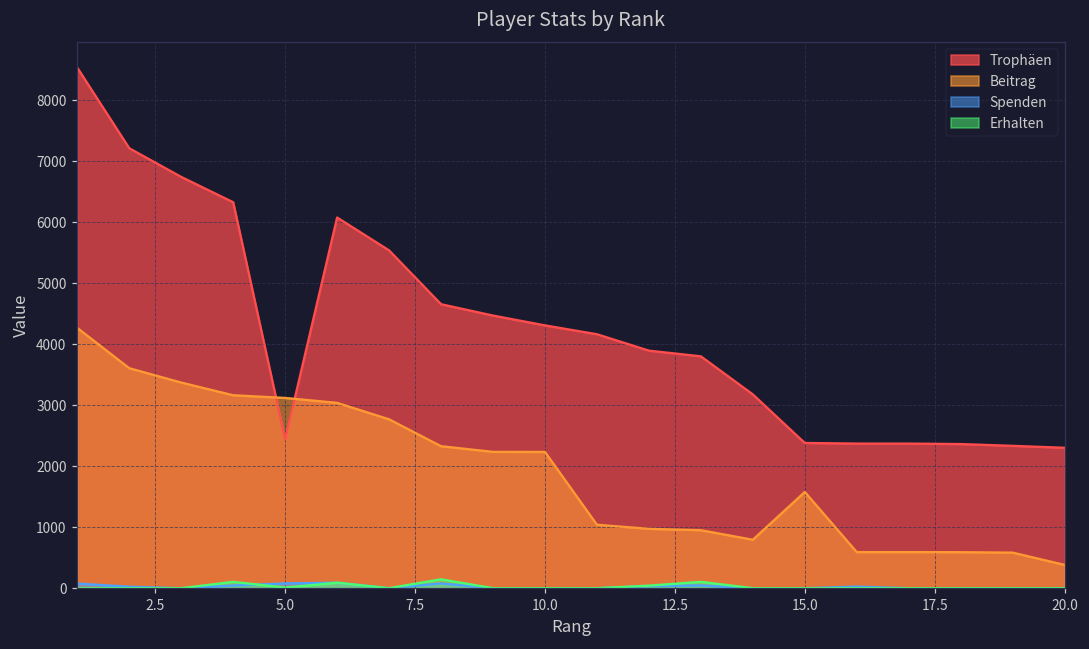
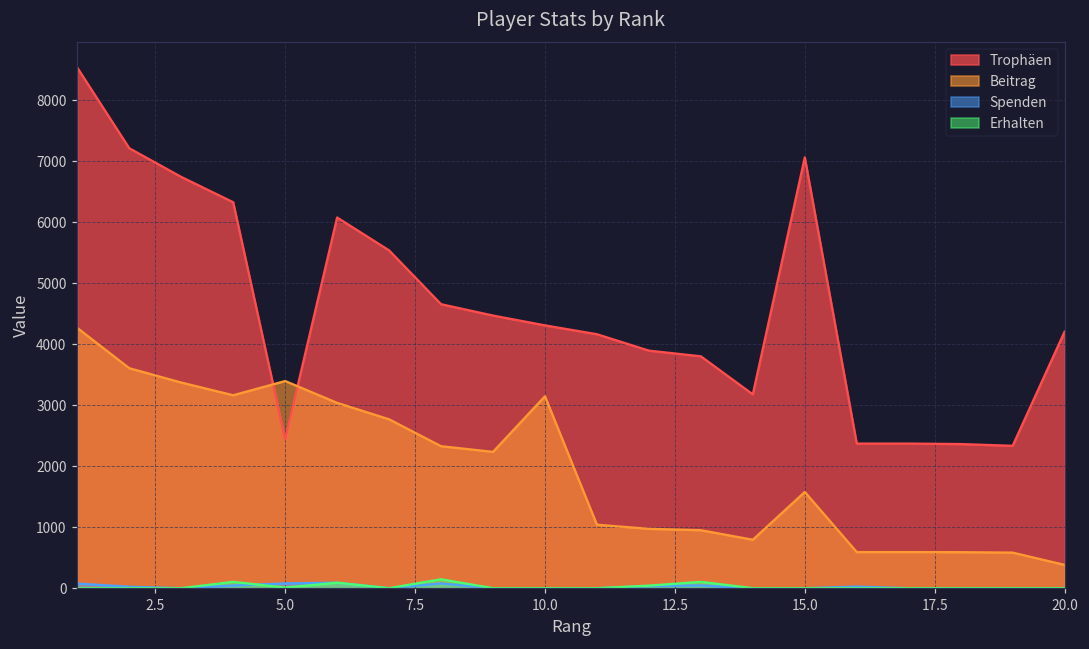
  {
    "Trophäen": {
      "5.0": 2400,
      "10.0": 4300,
-     "15.0": 2400,
-     "20.0": 2300
+     "15.0": 7100,
+     "20.0": 4200
    },
    "Beitrag": {
-     "5.0": 3100,
-     "10.0": 2200,
+     "5.0": 3400,
+     "10.0": 3100,
      "15.0": 1600,
      "20.0": 400
    },
    "Spenden": {
      "5.0": 100
    },
    "Erhalten": {
      "5.0": 0
    }
  }
